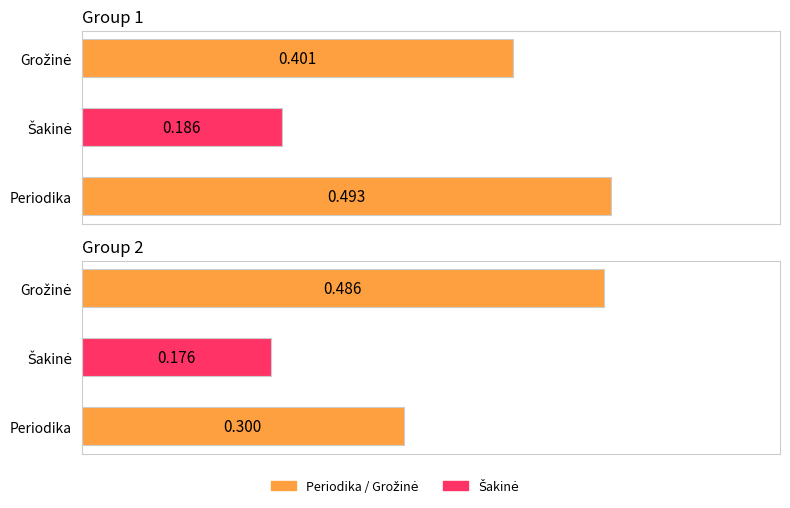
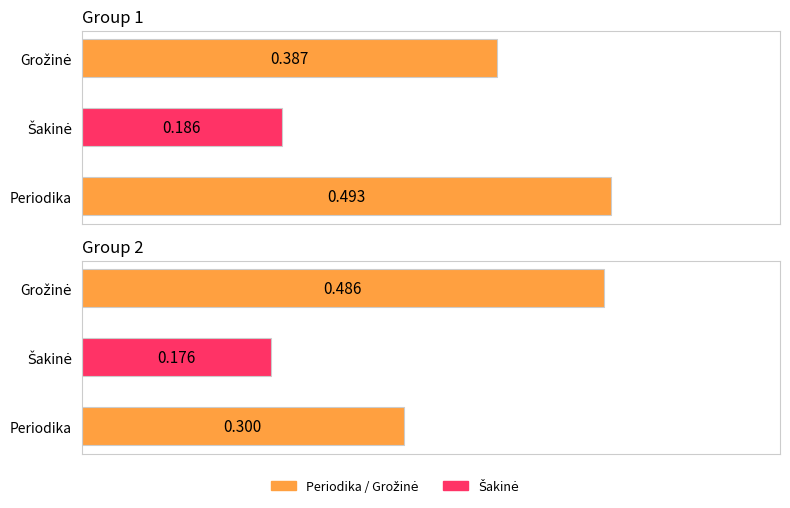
  {
    "Group 1": {
-     "Grožinė": 0.401,
+     "Grožinė": 0.387,
      "Šakinė": 0.186,
      "Periodika": 0.493
    },
    "Group 2": {
      "Grožinė": 0.486,
      "Šakinė": 0.176,
      "Periodika": 0.300
    }
  }
